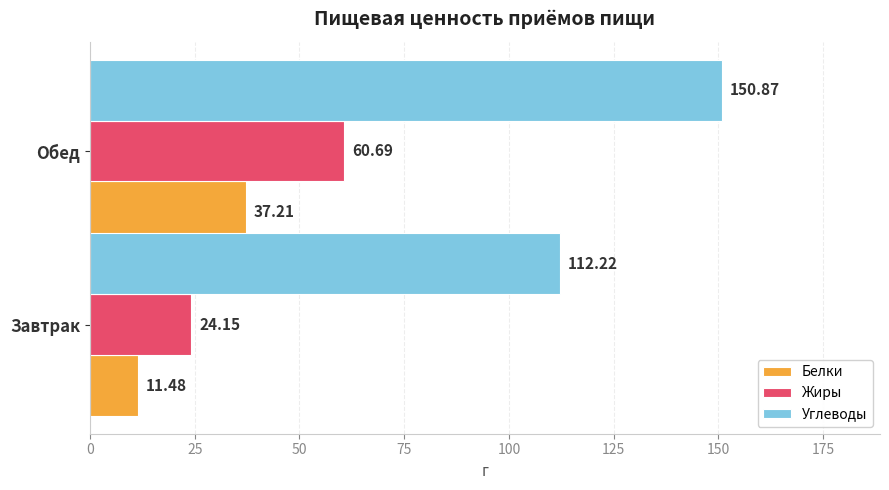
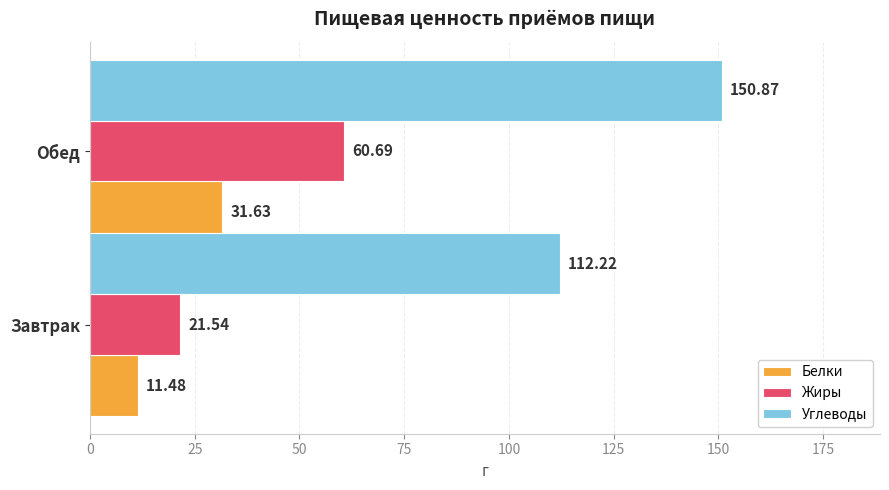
  {
    "Белки": {
-     "Обед": 37.21,
+     "Обед": 31.63,
      "Завтрак": 11.48
    },
    "Жиры": {
      "Обед": 60.69,
-     "Завтрак": 24.15
+     "Завтрак": 21.54
    },
    "Углеводы": {
      "Обед": 150.87,
      "Завтрак": 112.22
    }
  }
